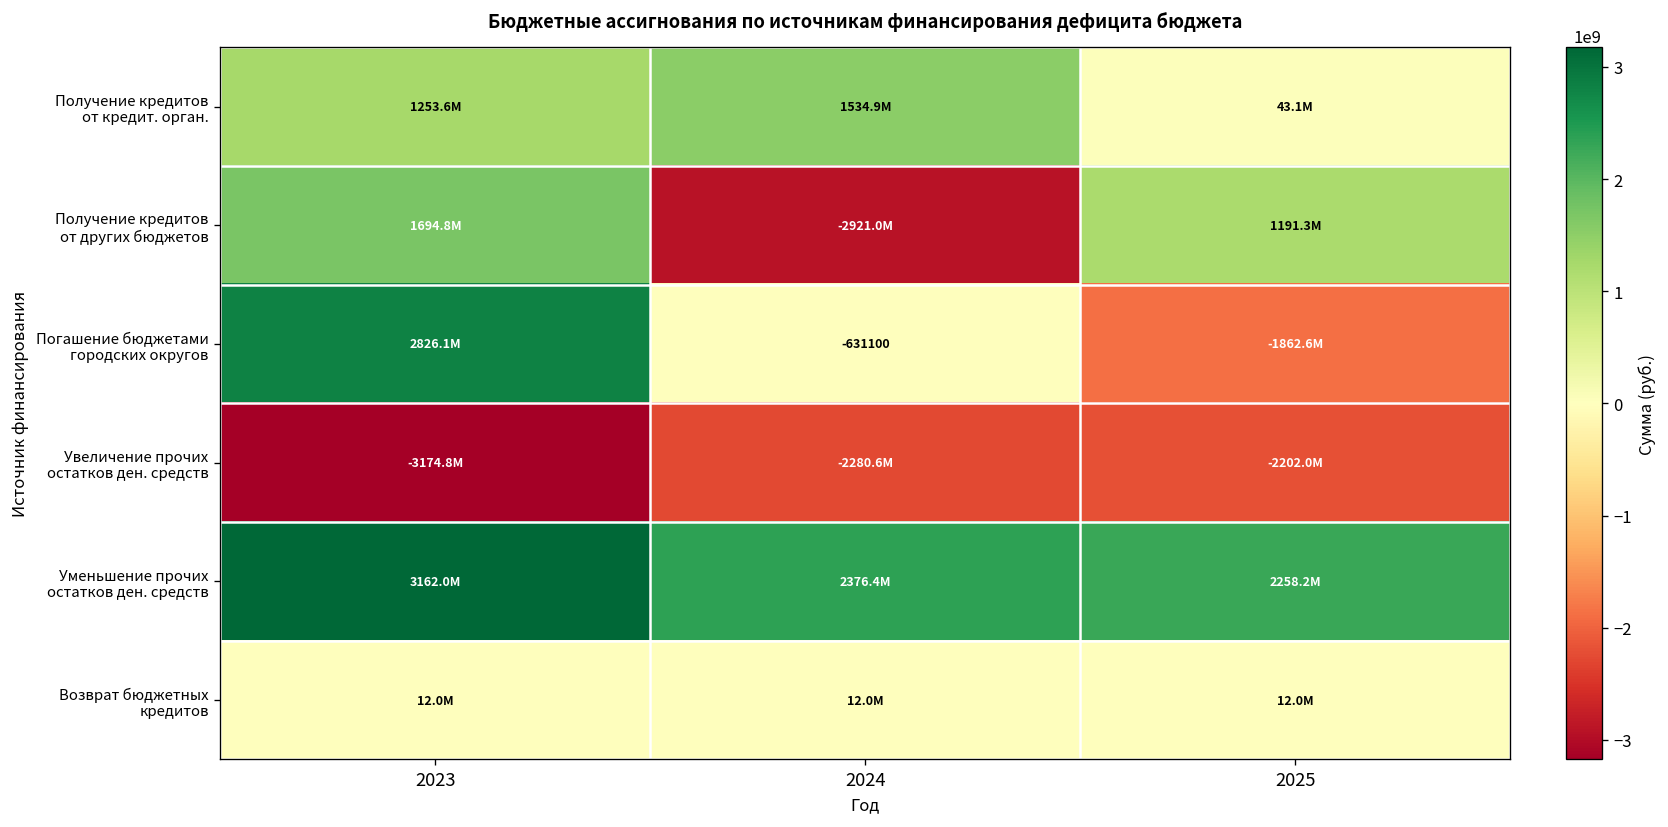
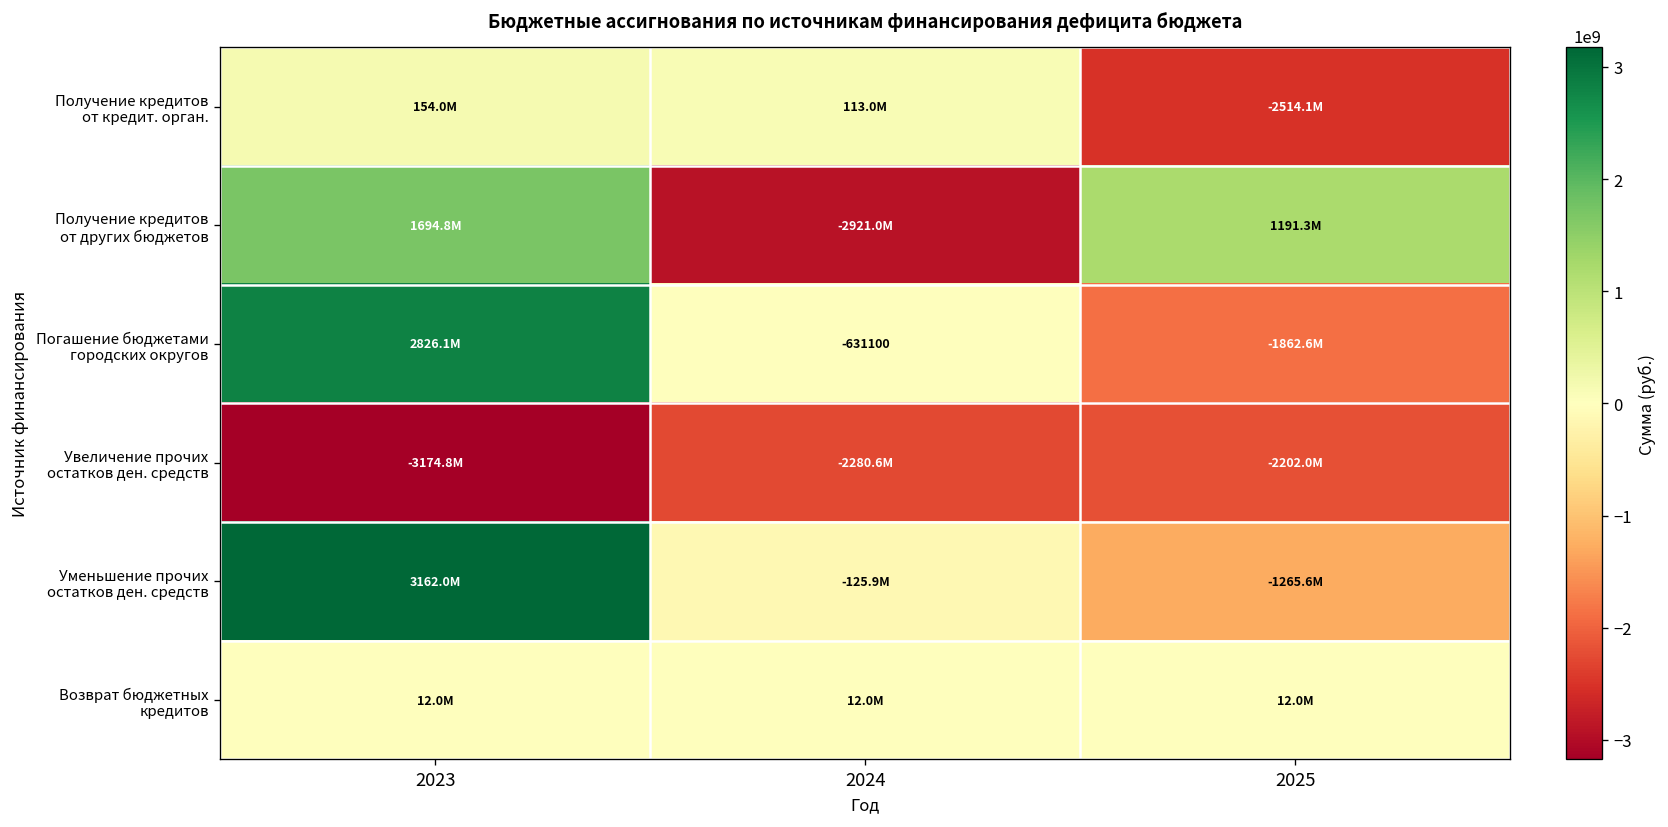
  {
    "Получение кредитов от кредит. орган.": {
-     "2023": "1253.6M",
-     "2024": "1534.9M",
-     "2025": "43.1M"
+     "2023": "154.0M",
+     "2024": "113.0M",
+     "2025": "-2514.1M"
    },
    "Получение кредитов от других бюджетов": {
      "2023": "1694.8M",
      "2024": "-2921.0M",
      "2025": "1191.3M"
    },
    "Погашение бюджетами городских округов": {
      "2023": "2826.1M",
      "2024": "-631100",
      "2025": "-1862.6M"
    },
    "Увеличение прочих остатков ден. средств": {
      "2023": "-3174.8M",
      "2024": "-2280.6M",
      "2025": "-2202.0M"
    },
    "Уменьшение прочих остатков ден. средств": {
      "2023": "3162.0M",
-     "2024": "2376.4M",
-     "2025": "2258.2M"
+     "2024": "-125.9M",
+     "2025": "-1265.6M"
    },
    "Возврат бюджетных кредитов": {
      "2023": "12.0M",
      "2024": "12.0M",
      "2025": "12.0M"
    }
  }
